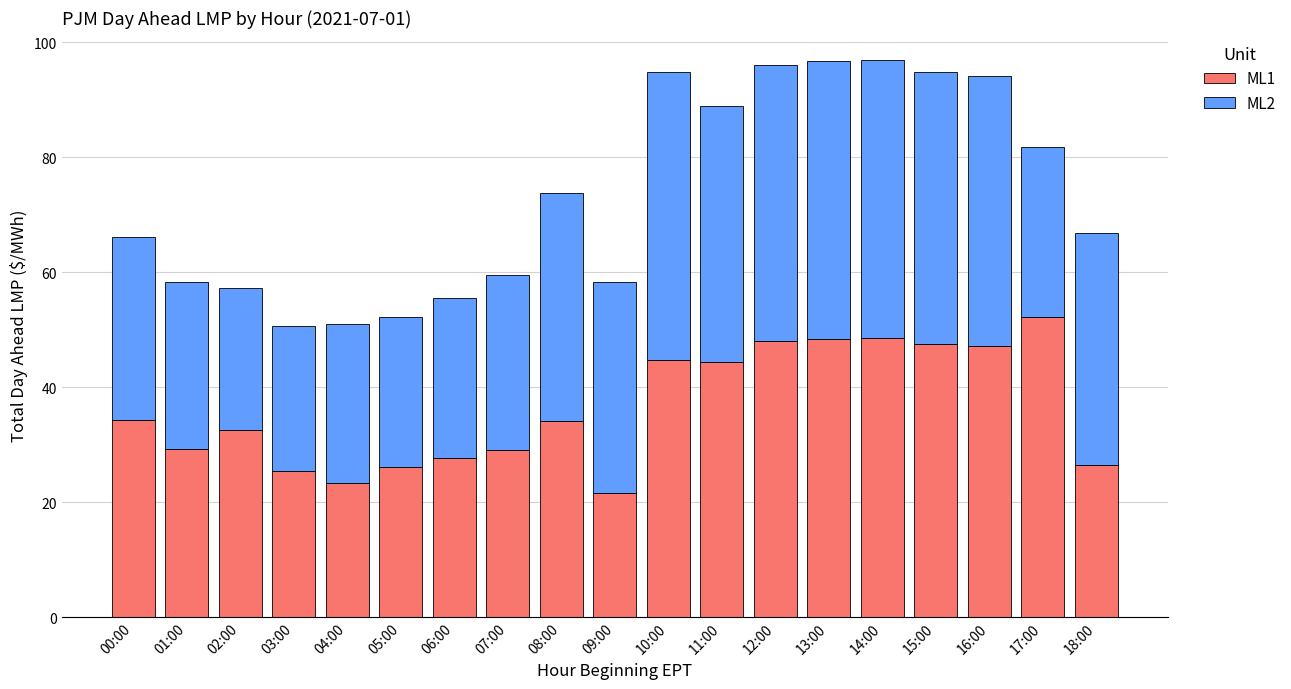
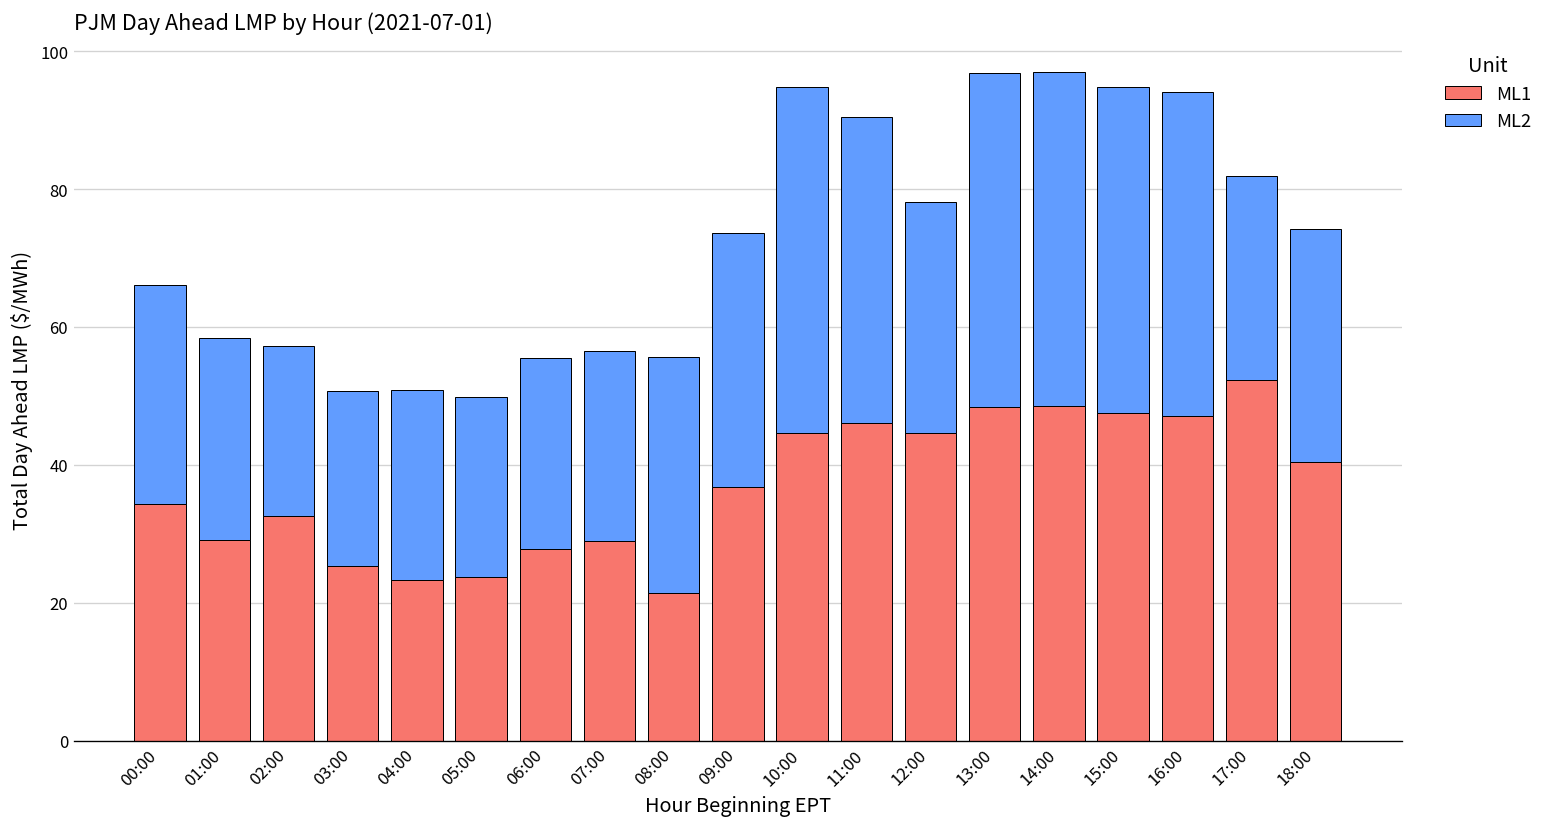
  {
    "ML1": {
      "00:00": 34,
      "01:00": 29,
      "02:00": 33,
      "03:00": 25,
      "04:00": 23,
-     "05:00": 26,
+     "05:00": 24,
      "06:00": 28,
      "07:00": 29,
-     "08:00": 34,
-     "09:00": 22,
+     "08:00": 21,
+     "09:00": 37,
      "10:00": 45,
-     "11:00": 44,
-     "12:00": 48,
+     "11:00": 46,
+     "12:00": 45,
      "13:00": 48,
      "14:00": 49,
      "15:00": 47,
      "16:00": 47,
      "17:00": 52,
-     "18:00": 26
+     "18:00": 40
    },
    "ML2": {
      "00:00": 32,
      "01:00": 29,
      "02:00": 25,
      "03:00": 25,
      "04:00": 28,
      "05:00": 26,
      "06:00": 28,
-     "07:00": 31,
-     "08:00": 40,
+     "07:00": 28,
+     "08:00": 34,
      "09:00": 37,
      "10:00": 50,
      "11:00": 44,
-     "12:00": 48,
+     "12:00": 34,
      "13:00": 48,
      "14:00": 48,
      "15:00": 47,
      "16:00": 47,
      "17:00": 30,
-     "18:00": 40
+     "18:00": 34
    }
  }
